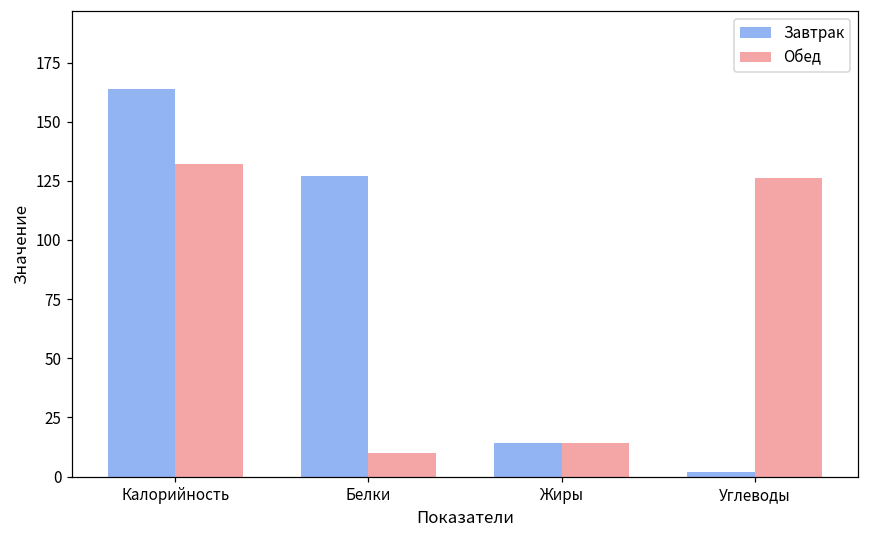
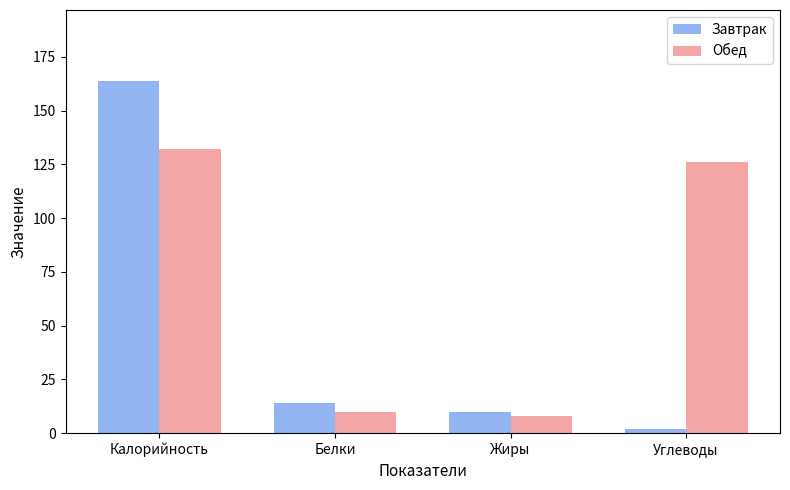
  {
    "Завтрак": {
      "Калорийность": 164,
-     "Белки": 127,
-     "Жиры": 14,
+     "Белки": 14,
+     "Жиры": 10,
      "Углеводы": 2
    },
    "Обед": {
      "Калорийность": 132,
      "Белки": 10,
-     "Жиры": 14,
+     "Жиры": 8,
      "Углеводы": 126
    }
  }
